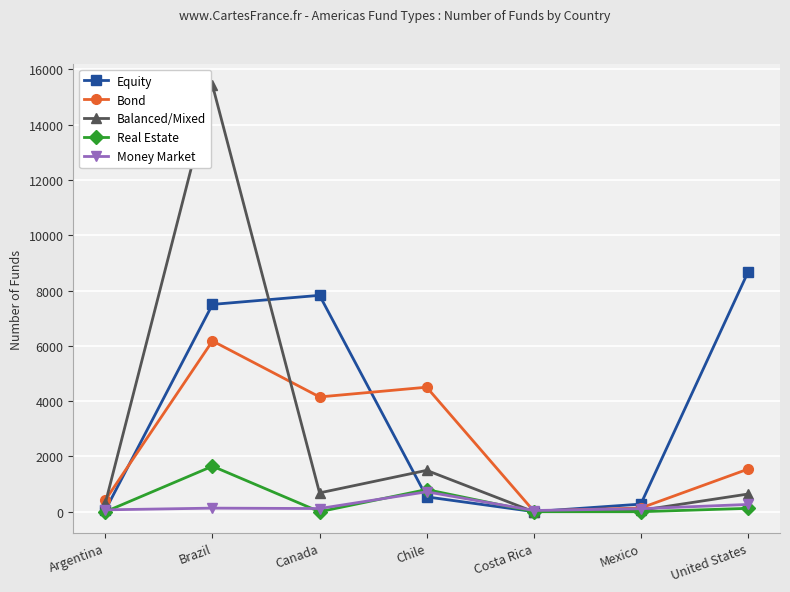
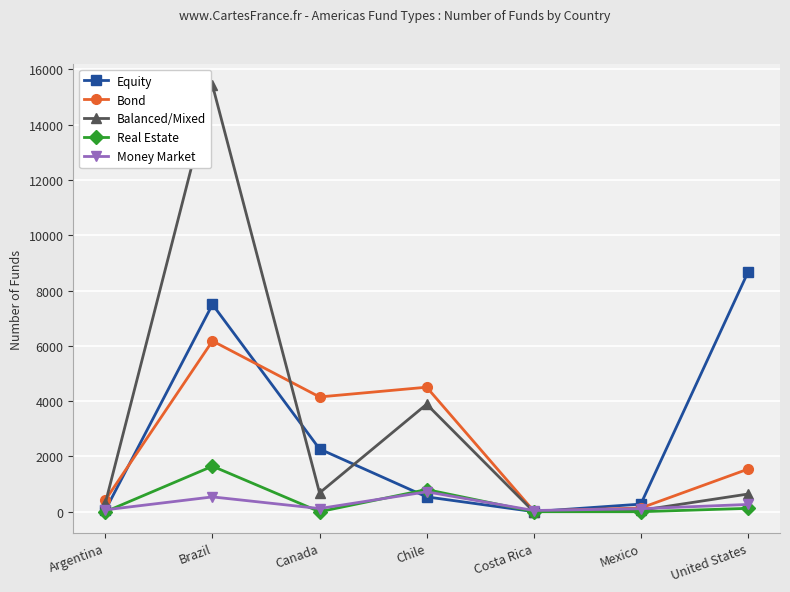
  {
    "Equity": {
      "Brazil": 7500,
-     "Canada": 7800,
+     "Canada": 2300,
      "Chile": 500,
      "Mexico": 300,
      "United States": 8700
    },
    "Bond": {
      "Argentina": 400,
      "Brazil": 6200,
      "Canada": 4200,
      "Chile": 4500,
      "United States": 1500
    },
    "Balanced/Mixed": {
      "Argentina": 300,
      "Brazil": 15400,
      "Canada": 700,
-     "Chile": 1500,
+     "Chile": 3900,
      "United States": 600
    },
    "Real Estate": {
      "Brazil": 1600,
      "Canada": 0,
      "United States": 100
    },
    "Money Market": {
-     "Brazil": 100,
+     "Brazil": 500,
      "Canada": 100,
      "United States": 300
    }
  }
